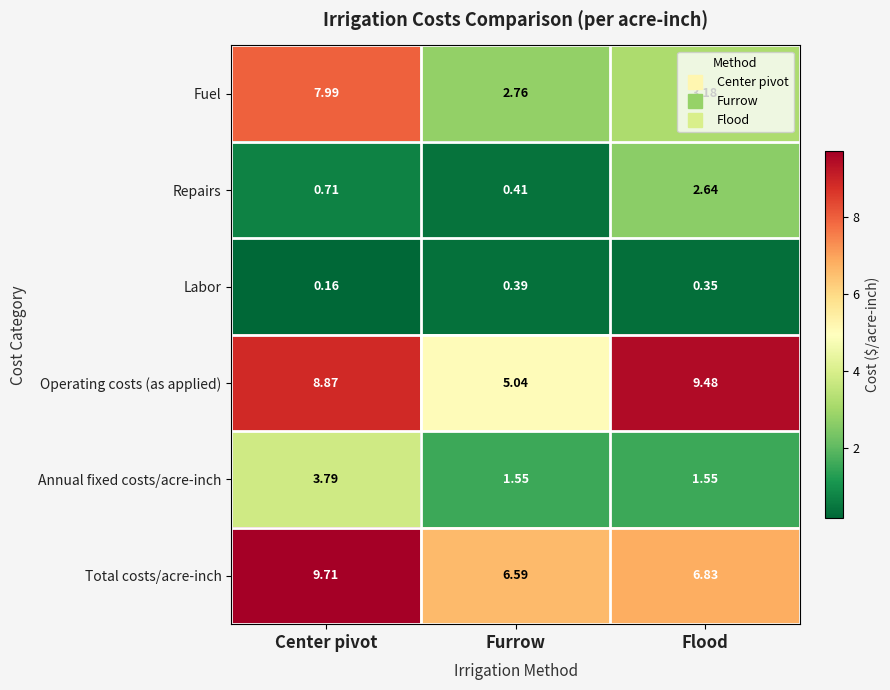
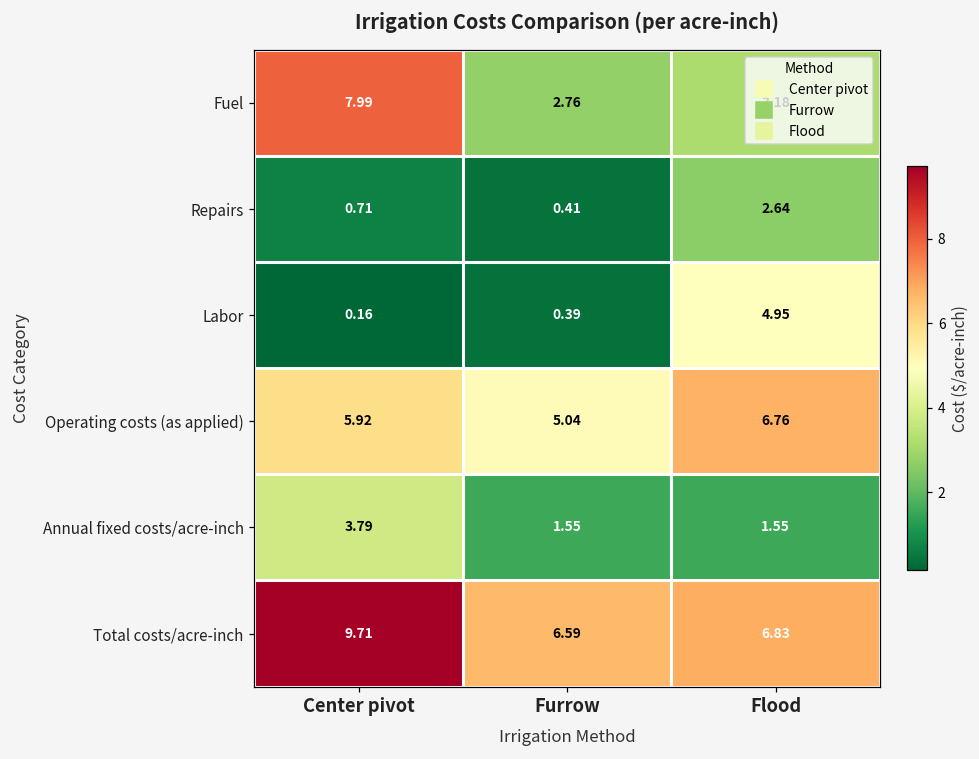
  {
    "Fuel": {
      "Center pivot": 7.99,
      "Furrow": 2.76
    },
    "Repairs": {
      "Center pivot": 0.71,
      "Furrow": 0.41,
      "Flood": 2.64
    },
    "Labor": {
      "Center pivot": 0.16,
      "Furrow": 0.39,
-     "Flood": 0.35
+     "Flood": 4.95
    },
    "Operating costs (as applied)": {
-     "Center pivot": 8.87,
+     "Center pivot": 5.92,
      "Furrow": 5.04,
-     "Flood": 9.48
+     "Flood": 6.76
    },
    "Annual fixed costs/acre-inch": {
      "Center pivot": 3.79,
      "Furrow": 1.55,
      "Flood": 1.55
    },
    "Total costs/acre-inch": {
      "Center pivot": 9.71,
      "Furrow": 6.59,
      "Flood": 6.83
    }
  }
